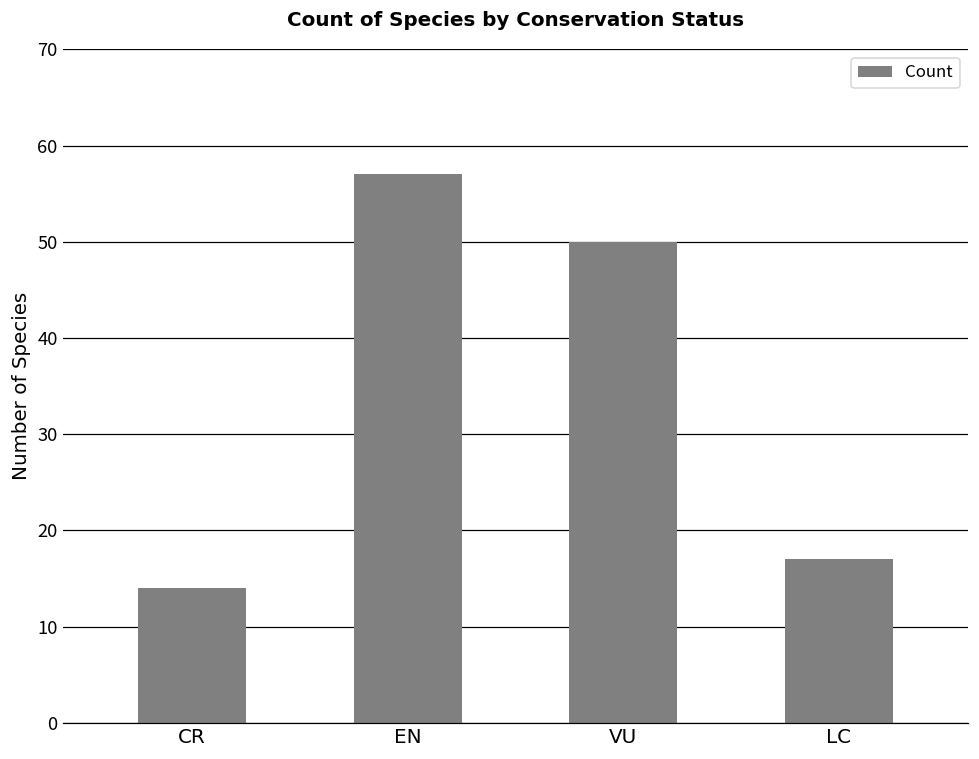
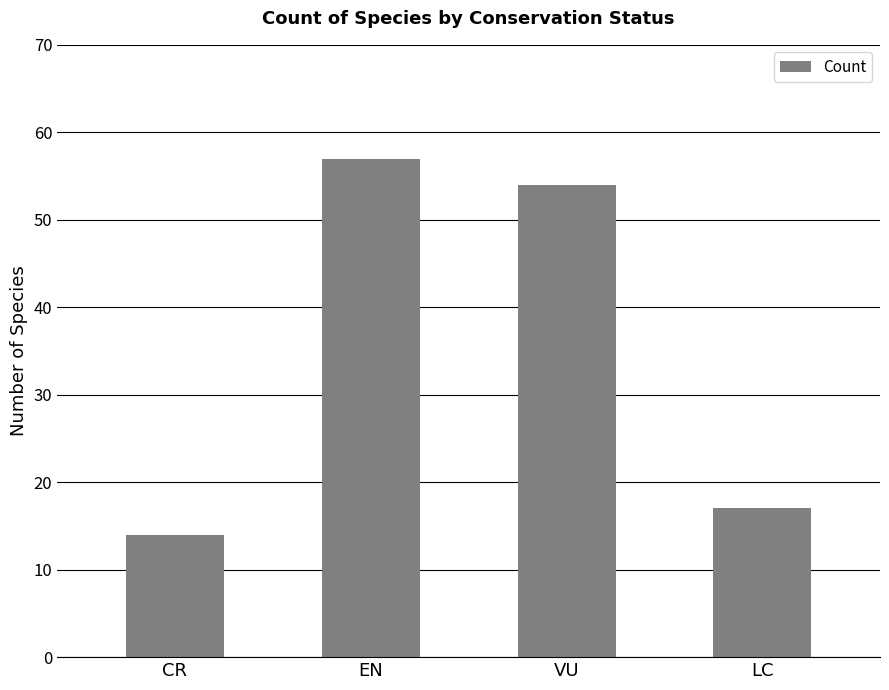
  {
    "CR": 14,
    "EN": 57,
-   "VU": 50,
+   "VU": 54,
    "LC": 17
  }
